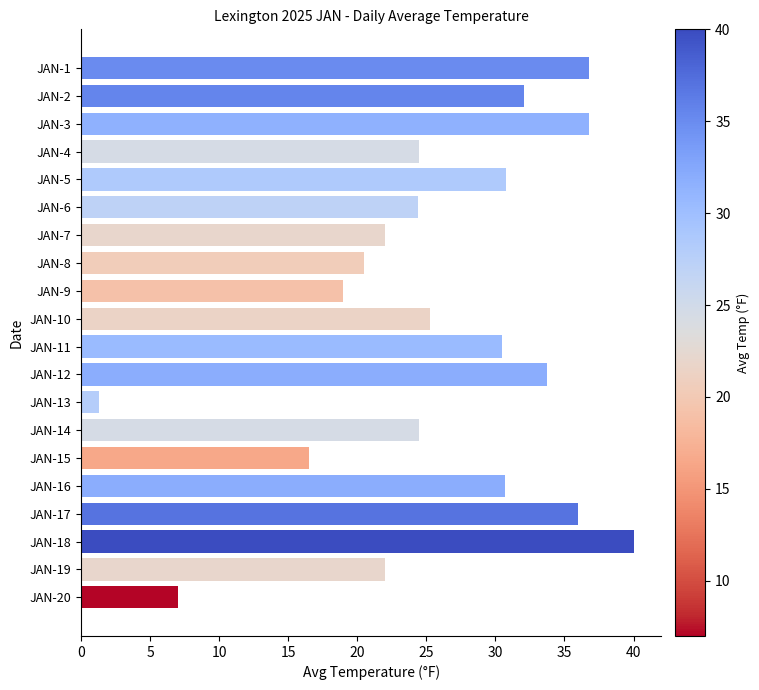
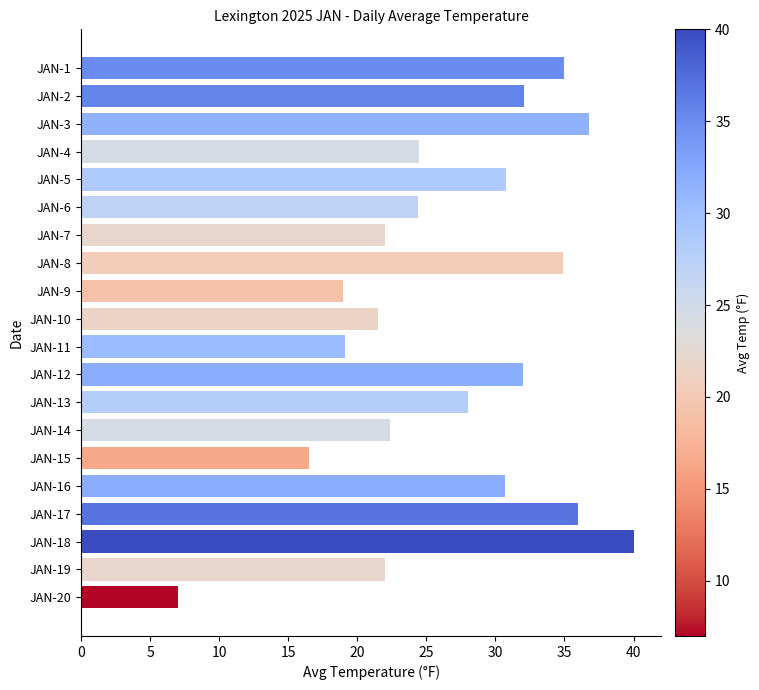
  {
-   "JAN-1": 36.8,
+   "JAN-1": 35.0,
    "JAN-2": 32.1,
    "JAN-3": 36.8,
    "JAN-4": 24.5,
    "JAN-5": 30.8,
    "JAN-6": 24.4,
    "JAN-7": 22.0,
-   "JAN-8": 20.5,
+   "JAN-8": 34.9,
    "JAN-9": 19.0,
-   "JAN-10": 25.3,
-   "JAN-11": 30.5,
-   "JAN-12": 33.7,
-   "JAN-13": 1.3,
-   "JAN-14": 24.5,
+   "JAN-10": 21.5,
+   "JAN-11": 19.1,
+   "JAN-12": 32.0,
+   "JAN-13": 28.0,
+   "JAN-14": 22.4,
    "JAN-15": 16.5,
    "JAN-16": 30.7,
    "JAN-17": 36.0,
    "JAN-18": 40.0,
    "JAN-19": 22.0,
    "JAN-20": 7.0
  }
